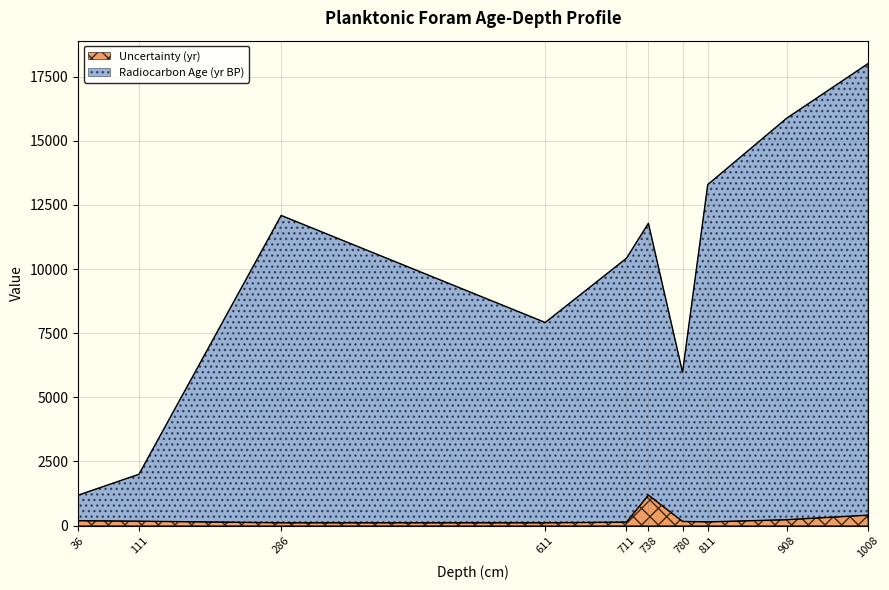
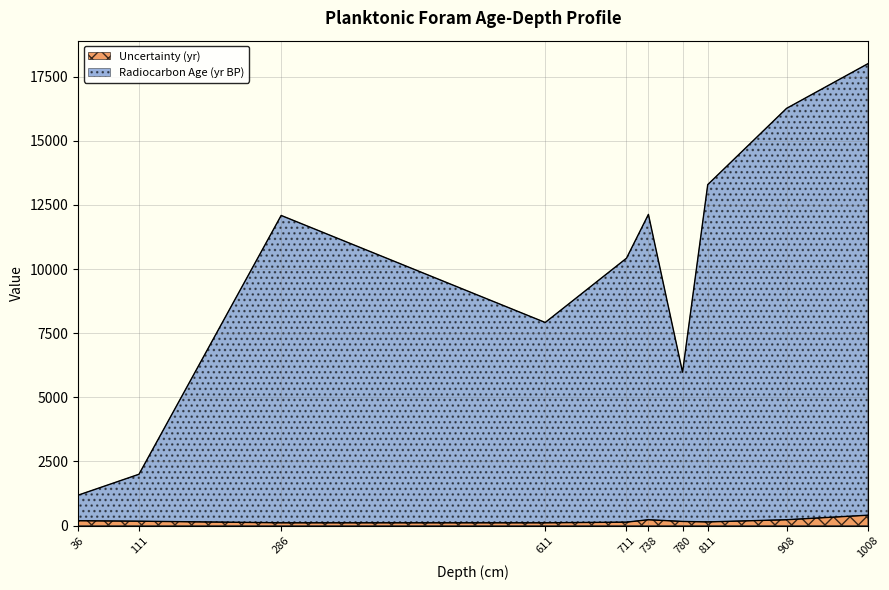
  {
    "Uncertainty (yr)": {
      "36": 200,
      "111": 200,
      "286": 100,
      "611": 100,
      "711": 100,
-     "738": 1200,
+     "738": 200,
      "780": 200,
      "811": 100,
      "908": 200,
      "1008": 400
    },
    "Radiocarbon Age (yr BP)": {
      "36": 1000,
      "111": 1800,
      "286": 12000,
      "611": 7800,
      "711": 10300,
-     "738": 10600,
+     "738": 11900,
      "780": 5800,
      "811": 13200,
-     "908": 15700,
+     "908": 16000,
      "1008": 17600
    }
  }
